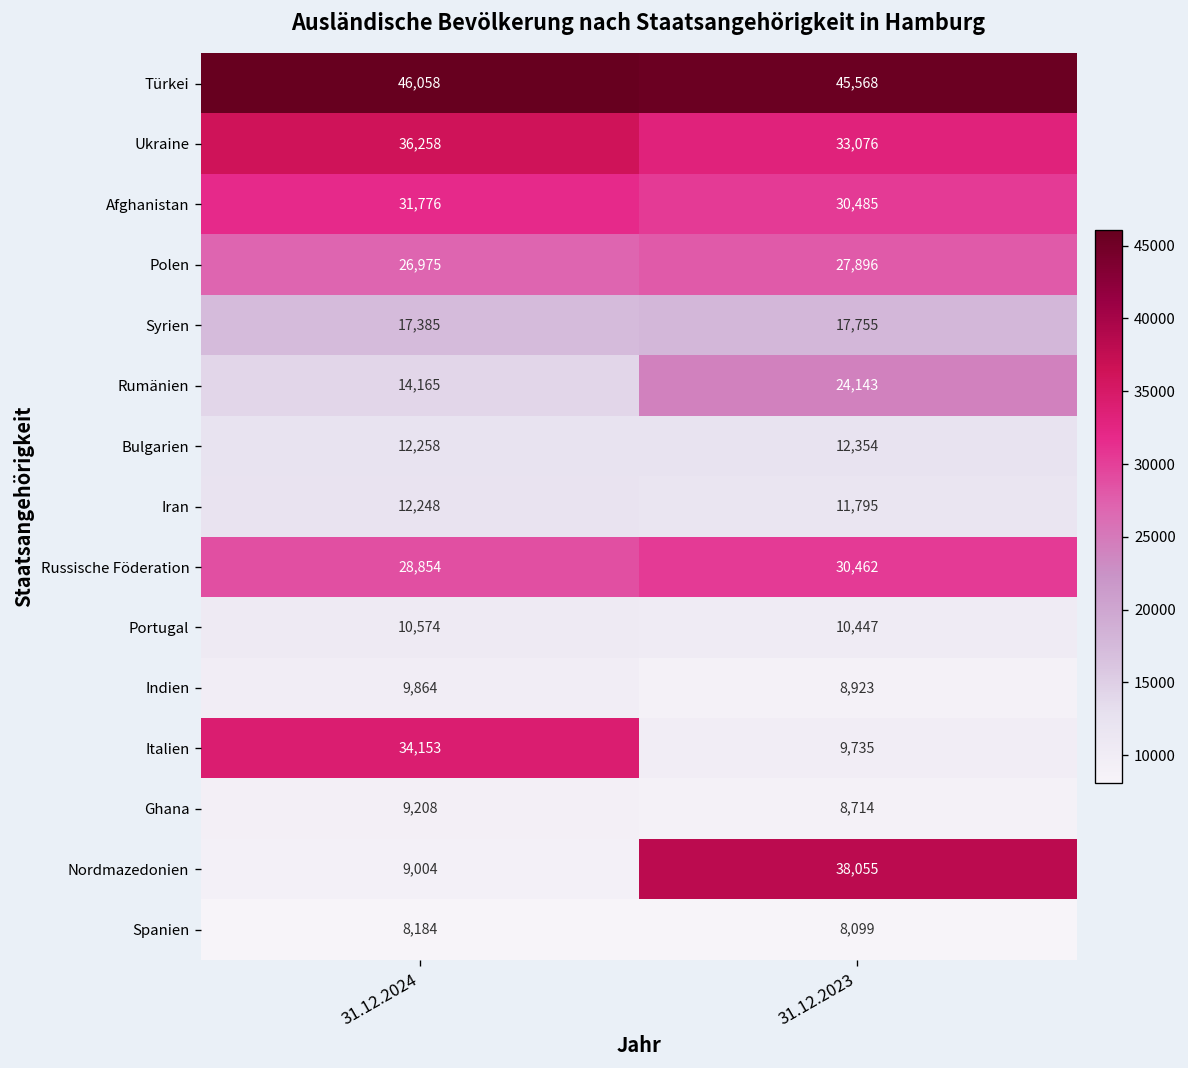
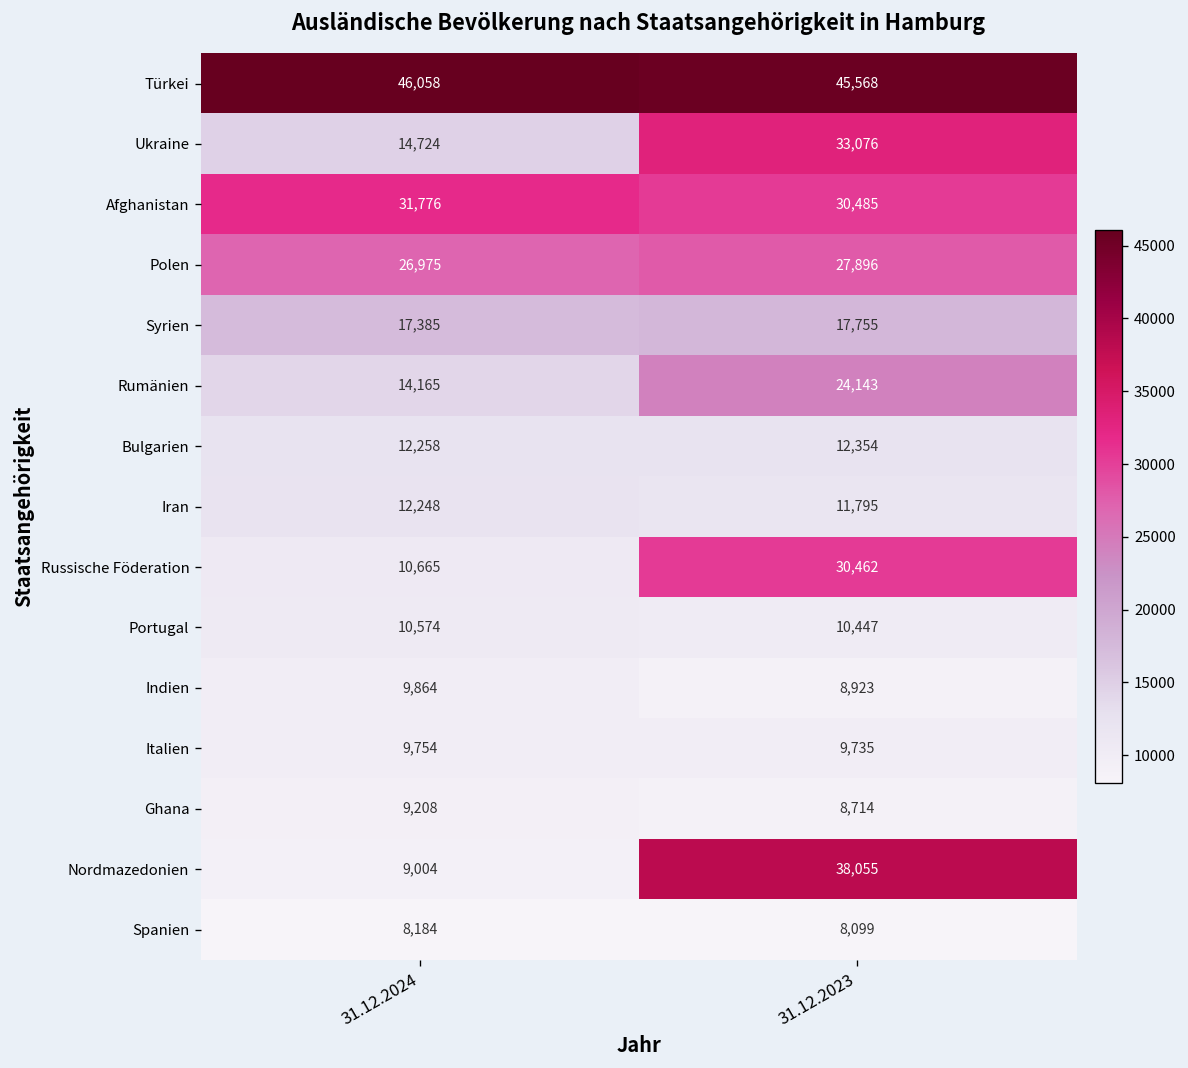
  {
    "Türkei": {
      "31.12.2024": "46,058",
      "31.12.2023": "45,568"
    },
    "Ukraine": {
-     "31.12.2024": "36,258",
+     "31.12.2024": "14,724",
      "31.12.2023": "33,076"
    },
    "Afghanistan": {
      "31.12.2024": "31,776",
      "31.12.2023": "30,485"
    },
    "Polen": {
      "31.12.2024": "26,975",
      "31.12.2023": "27,896"
    },
    "Syrien": {
      "31.12.2024": "17,385",
      "31.12.2023": "17,755"
    },
    "Rumänien": {
      "31.12.2024": "14,165",
      "31.12.2023": "24,143"
    },
    "Bulgarien": {
      "31.12.2024": "12,258",
      "31.12.2023": "12,354"
    },
    "Iran": {
      "31.12.2024": "12,248",
      "31.12.2023": "11,795"
    },
    "Russische Föderation": {
-     "31.12.2024": "28,854",
+     "31.12.2024": "10,665",
      "31.12.2023": "30,462"
    },
    "Portugal": {
      "31.12.2024": "10,574",
      "31.12.2023": "10,447"
    },
    "Indien": {
      "31.12.2024": "9,864",
      "31.12.2023": "8,923"
    },
    "Italien": {
-     "31.12.2024": "34,153",
+     "31.12.2024": "9,754",
      "31.12.2023": "9,735"
    },
    "Ghana": {
      "31.12.2024": "9,208",
      "31.12.2023": "8,714"
    },
    "Nordmazedonien": {
      "31.12.2024": "9,004",
      "31.12.2023": "38,055"
    },
    "Spanien": {
      "31.12.2024": "8,184",
      "31.12.2023": "8,099"
    }
  }
